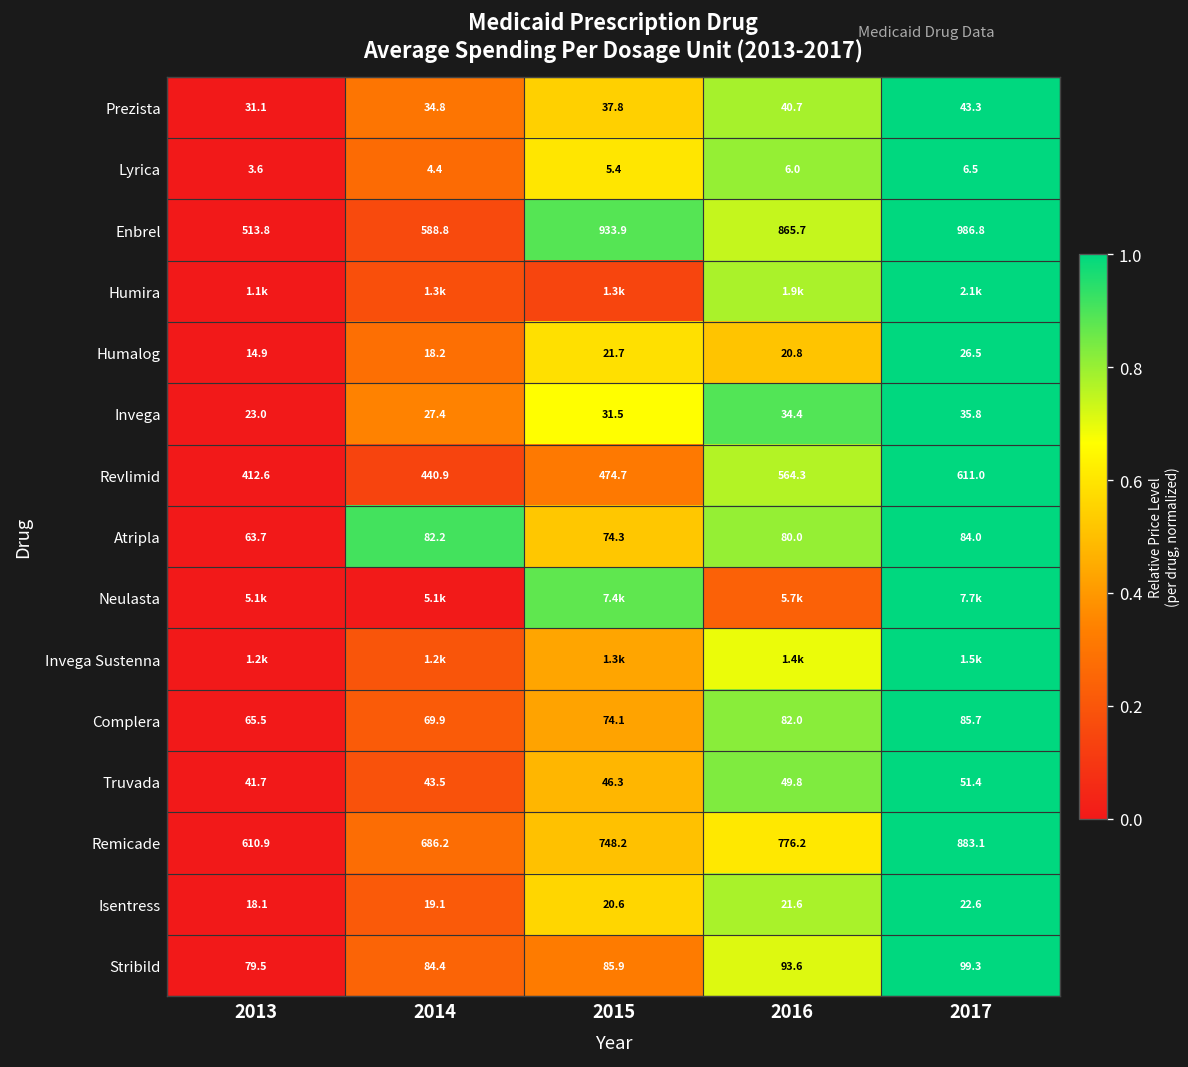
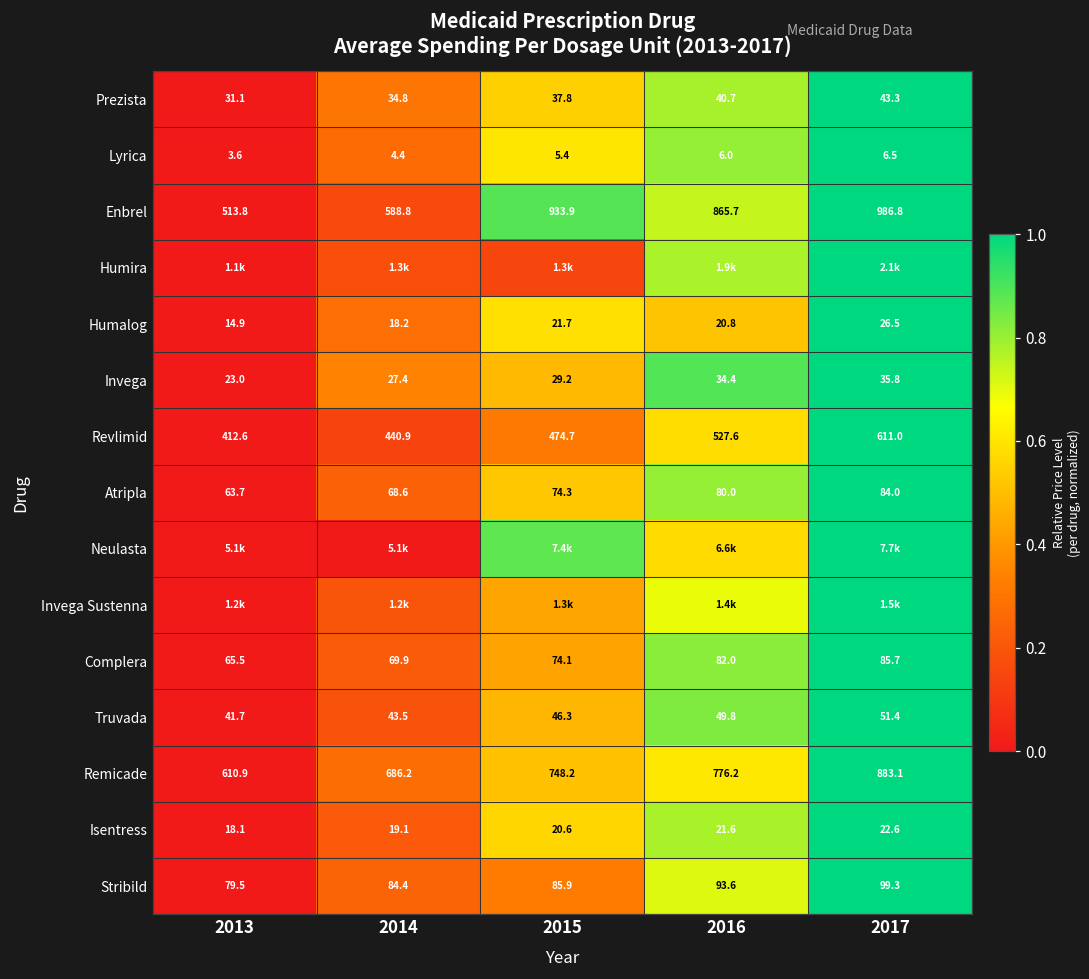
  {
    "Prezista": {
      "2013": "31.1",
      "2014": "34.8",
      "2015": "37.8",
      "2016": "40.7",
      "2017": "43.3"
    },
    "Lyrica": {
      "2013": "3.6",
      "2014": "4.4",
      "2015": "5.4",
      "2016": "6.0",
      "2017": "6.5"
    },
    "Enbrel": {
      "2013": "513.8",
      "2014": "588.8",
      "2015": "933.9",
      "2016": "865.7",
      "2017": "986.8"
    },
    "Humira": {
      "2013": "1.1k",
      "2014": "1.3k",
      "2015": "1.3k",
      "2016": "1.9k",
      "2017": "2.1k"
    },
    "Humalog": {
      "2013": "14.9",
      "2014": "18.2",
      "2015": "21.7",
      "2016": "20.8",
      "2017": "26.5"
    },
    "Invega": {
      "2013": "23.0",
      "2014": "27.4",
-     "2015": "31.5",
+     "2015": "29.2",
      "2016": "34.4",
      "2017": "35.8"
    },
    "Revlimid": {
      "2013": "412.6",
      "2014": "440.9",
      "2015": "474.7",
-     "2016": "564.3",
+     "2016": "527.6",
      "2017": "611.0"
    },
    "Atripla": {
      "2013": "63.7",
-     "2014": "82.2",
+     "2014": "68.6",
      "2015": "74.3",
      "2016": "80.0",
      "2017": "84.0"
    },
    "Neulasta": {
      "2013": "5.1k",
      "2014": "5.1k",
      "2015": "7.4k",
-     "2016": "5.7k",
+     "2016": "6.6k",
      "2017": "7.7k"
    },
    "Invega Sustenna": {
      "2013": "1.2k",
      "2014": "1.2k",
      "2015": "1.3k",
      "2016": "1.4k",
      "2017": "1.5k"
    },
    "Complera": {
      "2013": "65.5",
      "2014": "69.9",
      "2015": "74.1",
      "2016": "82.0",
      "2017": "85.7"
    },
    "Truvada": {
      "2013": "41.7",
      "2014": "43.5",
      "2015": "46.3",
      "2016": "49.8",
      "2017": "51.4"
    },
    "Remicade": {
      "2013": "610.9",
      "2014": "686.2",
      "2015": "748.2",
      "2016": "776.2",
      "2017": "883.1"
    },
    "Isentress": {
      "2013": "18.1",
      "2014": "19.1",
      "2015": "20.6",
      "2016": "21.6",
      "2017": "22.6"
    },
    "Stribild": {
      "2013": "79.5",
      "2014": "84.4",
      "2015": "85.9",
      "2016": "93.6",
      "2017": "99.3"
    }
  }
